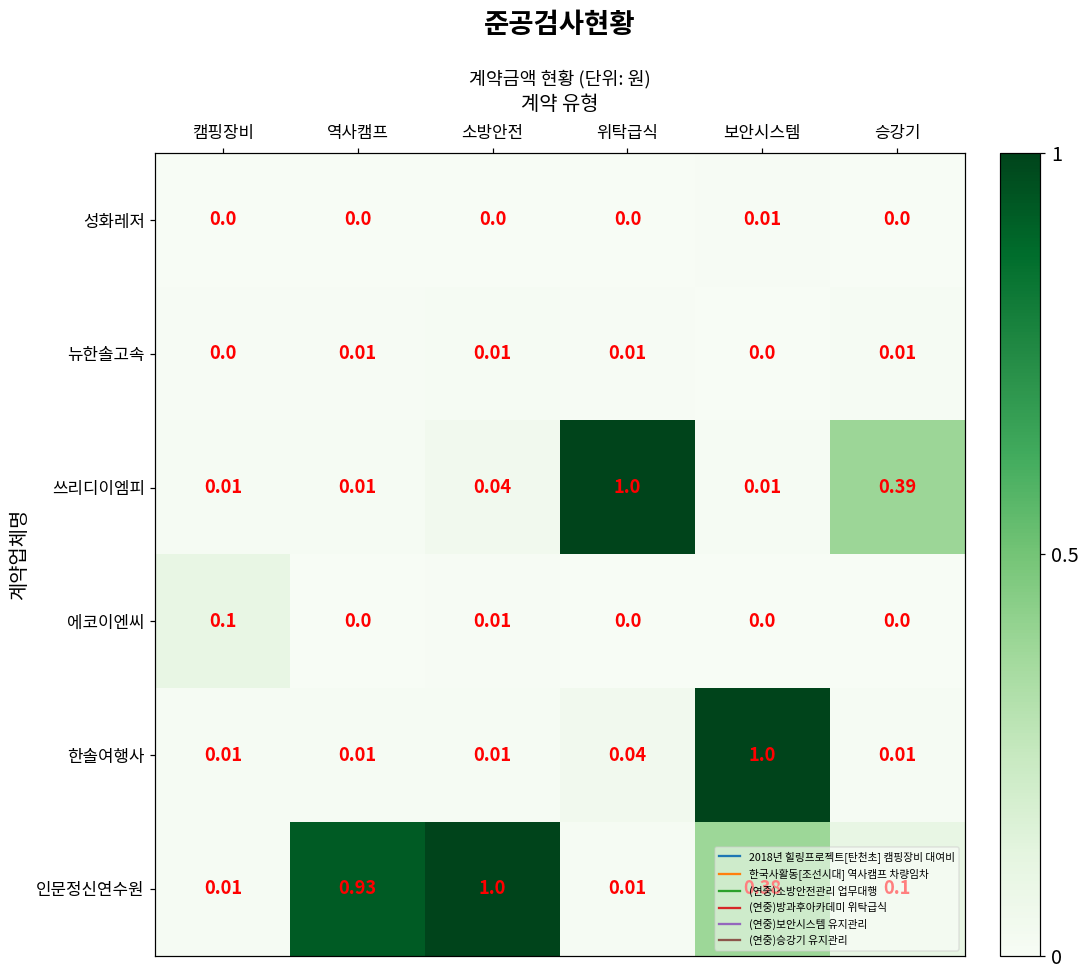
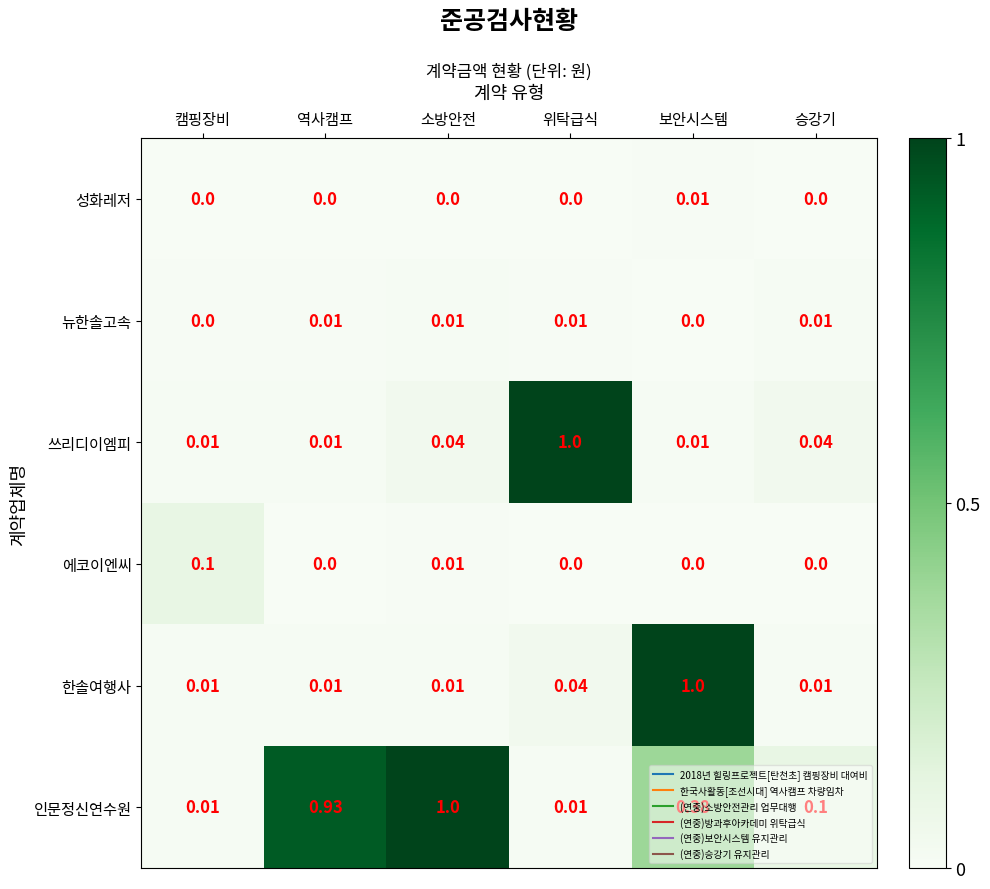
  {
    "성화레저": {
      "캠핑장비": 0.0,
      "역사캠프": 0.0,
      "소방안전": 0.0,
      "위탁급식": 0.0,
      "보안시스템": 0.01,
      "승강기": 0.0
    },
    "뉴한솔고속": {
      "캠핑장비": 0.0,
      "역사캠프": 0.01,
      "소방안전": 0.01,
      "위탁급식": 0.01,
      "보안시스템": 0.0,
      "승강기": 0.01
    },
    "쓰리디이엠피": {
      "캠핑장비": 0.01,
      "역사캠프": 0.01,
      "소방안전": 0.04,
      "위탁급식": 1.0,
      "보안시스템": 0.01,
-     "승강기": 0.39
+     "승강기": 0.04
    },
    "에코이엔씨": {
      "캠핑장비": 0.1,
      "역사캠프": 0.0,
      "소방안전": 0.01,
      "위탁급식": 0.0,
      "보안시스템": 0.0,
      "승강기": 0.0
    },
    "한솔여행사": {
      "캠핑장비": 0.01,
      "역사캠프": 0.01,
      "소방안전": 0.01,
      "위탁급식": 0.04,
      "보안시스템": 1.0,
      "승강기": 0.01
    },
    "인문정신연수원": {
      "캠핑장비": 0.01,
      "역사캠프": 0.93,
      "소방안전": 1.0,
      "위탁급식": 0.01
    }
  }
